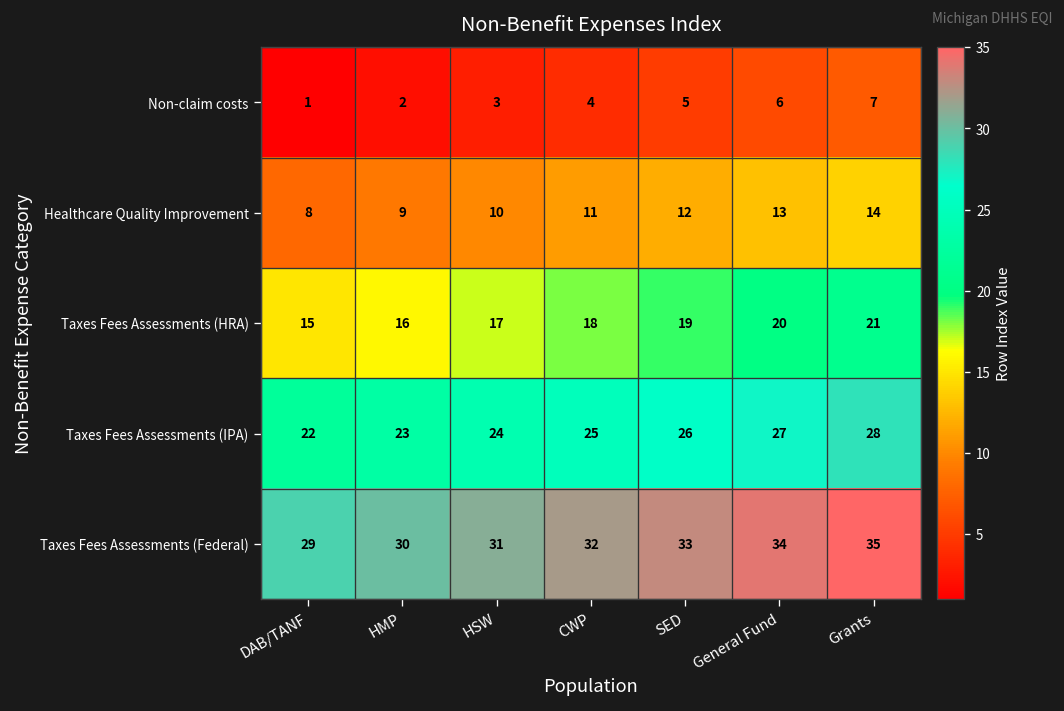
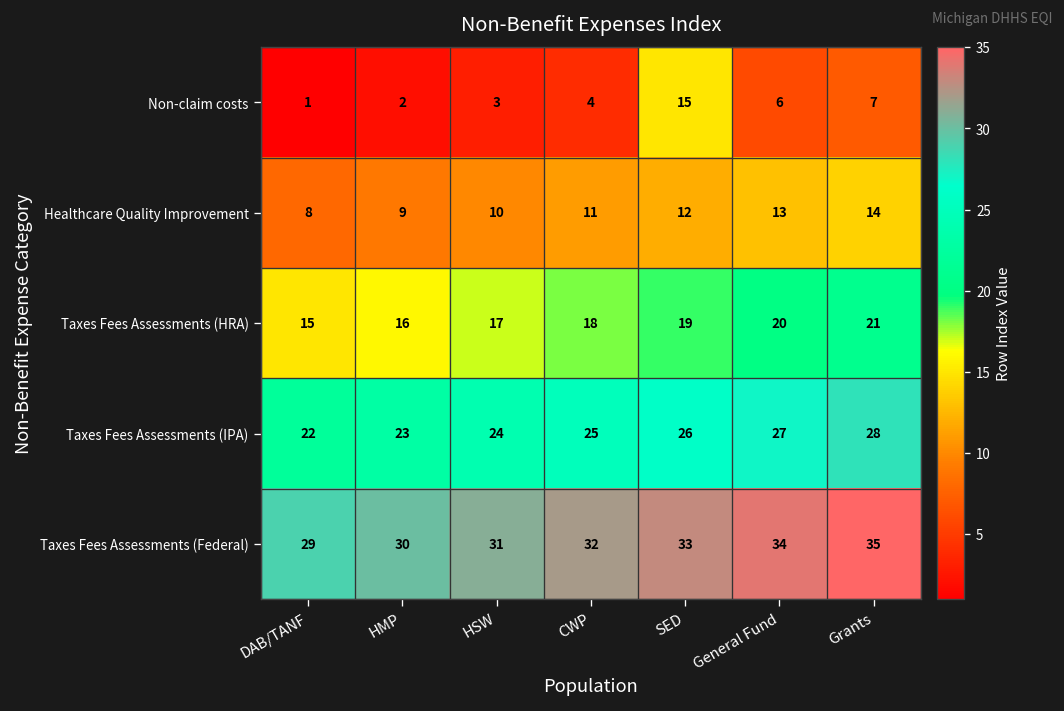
  {
    "Non-claim costs": {
      "DAB/TANF": 1,
      "HMP": 2,
      "HSW": 3,
      "CWP": 4,
-     "SED": 5,
+     "SED": 15,
      "General Fund": 6,
      "Grants": 7
    },
    "Healthcare Quality Improvement": {
      "DAB/TANF": 8,
      "HMP": 9,
      "HSW": 10,
      "CWP": 11,
      "SED": 12,
      "General Fund": 13,
      "Grants": 14
    },
    "Taxes Fees Assessments (HRA)": {
      "DAB/TANF": 15,
      "HMP": 16,
      "HSW": 17,
      "CWP": 18,
      "SED": 19,
      "General Fund": 20,
      "Grants": 21
    },
    "Taxes Fees Assessments (IPA)": {
      "DAB/TANF": 22,
      "HMP": 23,
      "HSW": 24,
      "CWP": 25,
      "SED": 26,
      "General Fund": 27,
      "Grants": 28
    },
    "Taxes Fees Assessments (Federal)": {
      "DAB/TANF": 29,
      "HMP": 30,
      "HSW": 31,
      "CWP": 32,
      "SED": 33,
      "General Fund": 34,
      "Grants": 35
    }
  }
